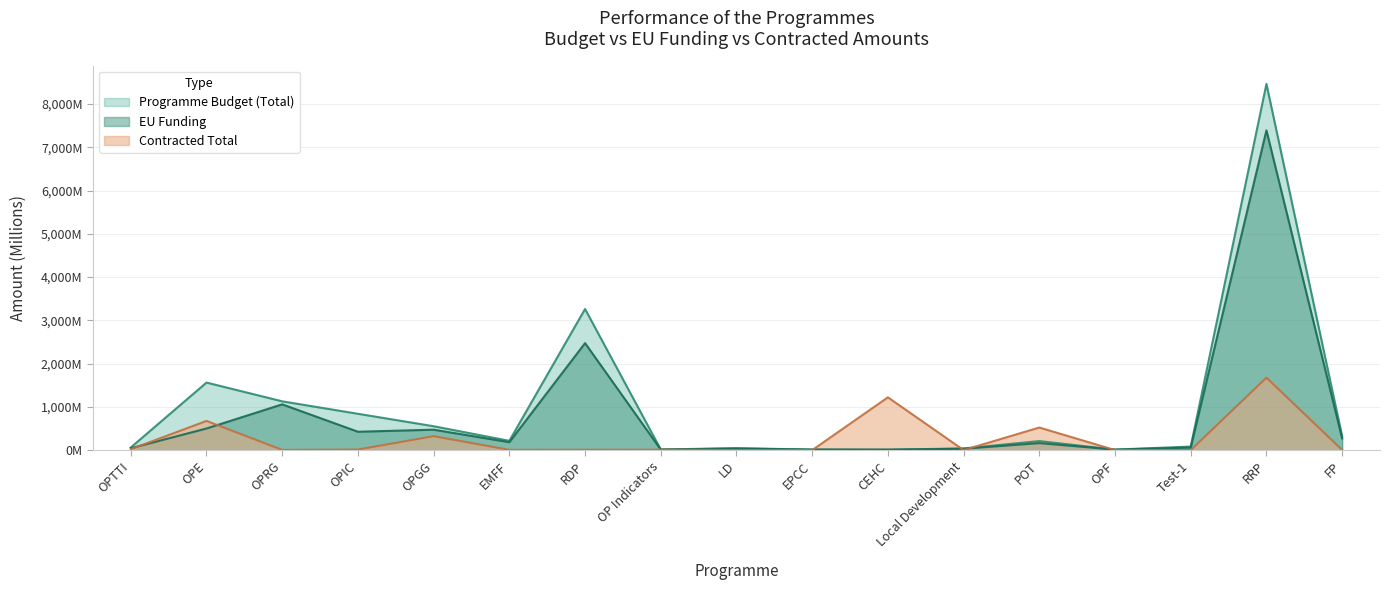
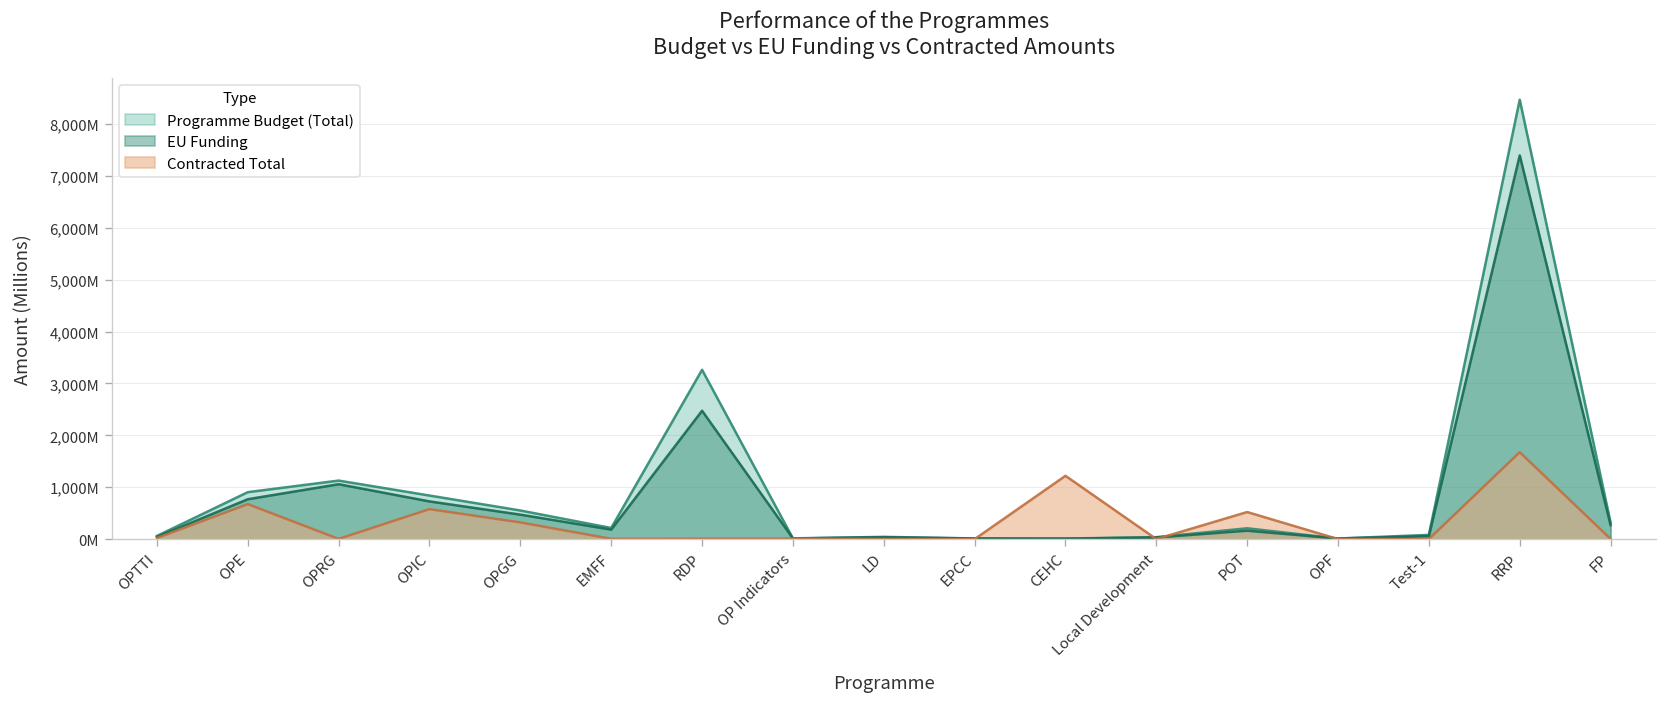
  {
    "Programme Budget (Total)": {
-     "OPE": "1,600,000,000",
+     "OPE": "900,000,000",
      "OPRG": "1,100,000,000",
      "OPIC": "800,000,000",
      "OPGG": "600,000,000",
      "RDP": "3,300,000,000",
      "RRP": "8,500,000,000"
    },
    "EU Funding": {
-     "OPE": "500,000,000",
+     "OPE": "800,000,000",
      "OPRG": "1,100,000,000",
-     "OPIC": "400,000,000",
+     "OPIC": "700,000,000",
      "OPGG": "500,000,000",
      "RDP": "2,500,000,000",
      "RRP": "7,400,000,000"
    },
    "Contracted Total": {
      "OPE": "700,000,000",
      "OPRG": "0",
-     "OPIC": "0",
+     "OPIC": "600,000,000",
      "OPGG": "300,000,000",
      "EMFF": "0",
      "RDP": "0",
      "CEHC": "1,200,000,000",
      "POT": "500,000,000",
      "RRP": "1,700,000,000",
      "FP": "0"
    }
  }
